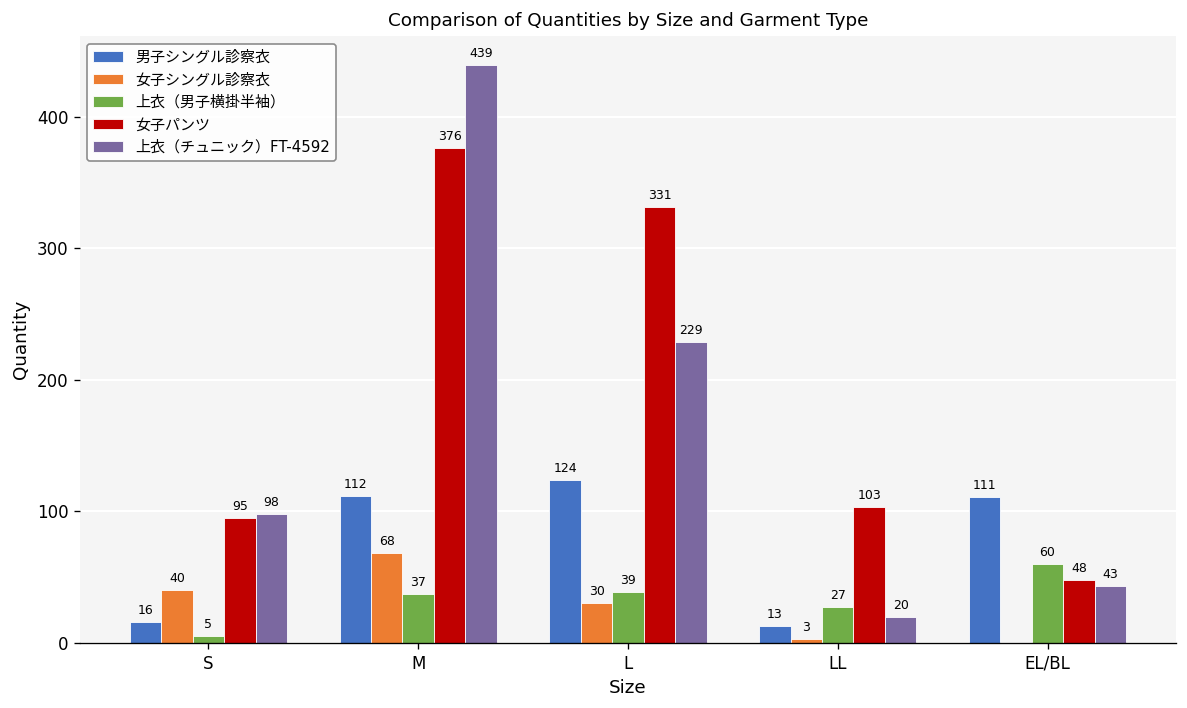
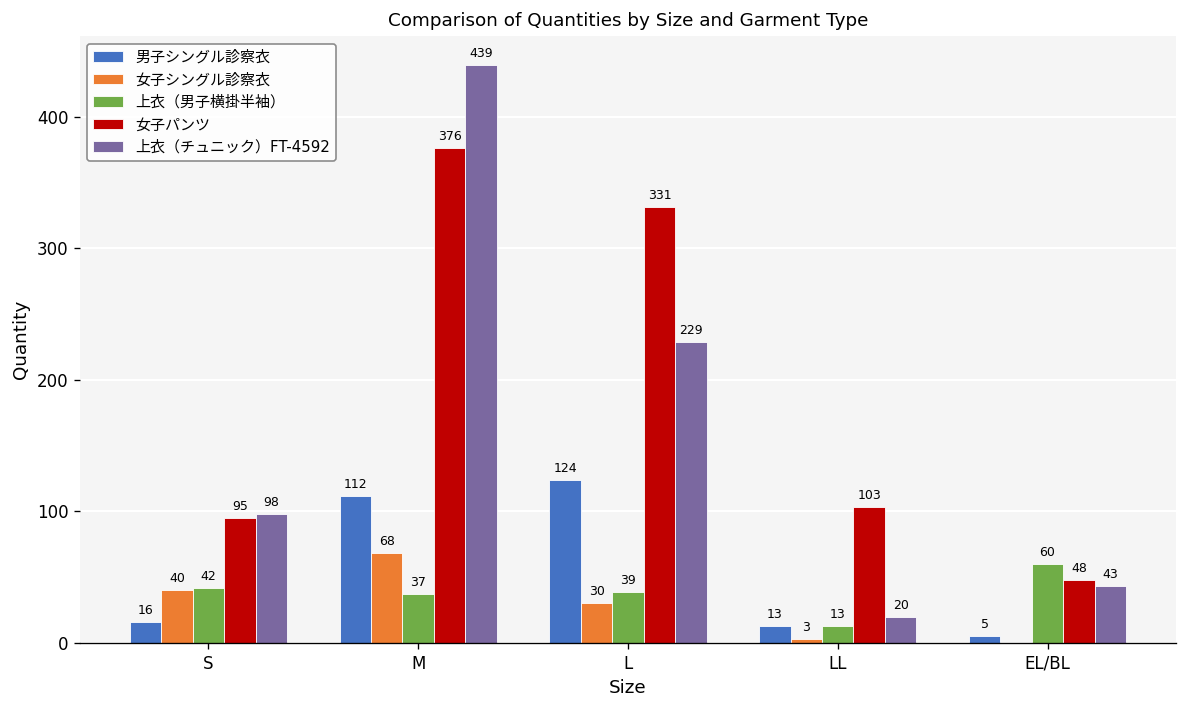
  {
    "男子シングル診察衣": {
      "S": 16,
      "M": 112,
      "L": 124,
      "LL": 13,
-     "EL/BL": 111
+     "EL/BL": 5
    },
    "女子シングル診察衣": {
      "S": 40,
      "M": 68,
      "L": 30,
      "LL": 3
    },
    "上衣（男子横掛半袖）": {
-     "S": 5,
+     "S": 42,
      "M": 37,
      "L": 39,
-     "LL": 27,
+     "LL": 13,
      "EL/BL": 60
    },
    "女子パンツ": {
      "S": 95,
      "M": 376,
      "L": 331,
      "LL": 103,
      "EL/BL": 48
    },
    "上衣（チュニック）FT-4592": {
      "S": 98,
      "M": 439,
      "L": 229,
      "LL": 20,
      "EL/BL": 43
    }
  }
